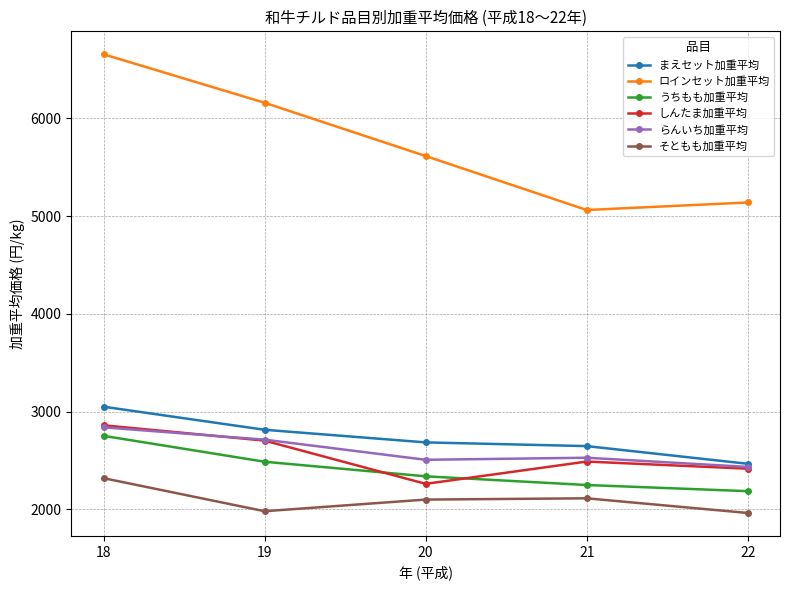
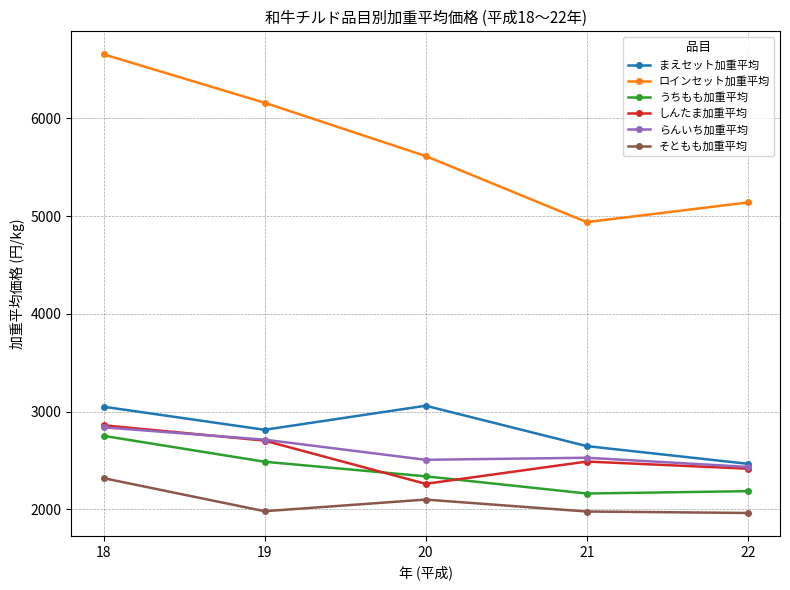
  {
    "まえセット加重平均": {
      "18": 3100,
      "19": 2800,
-     "20": 2700,
+     "20": 3100,
      "21": 2600,
      "22": 2500
    },
    "ロインセット加重平均": {
      "18": 6700,
      "19": 6200,
      "20": 5600,
-     "21": 5100,
+     "21": 4900,
      "22": 5100
    },
    "うちもも加重平均": {
      "18": 2800,
      "19": 2500,
      "20": 2300,
-     "21": 2250,
+     "21": 2160,
      "22": 2200
    },
    "しんたま加重平均": {
      "20": 2300,
      "21": 2500
    },
    "らんいち加重平均": {
      "20": 2500,
      "21": 2500
    },
    "そともも加重平均": {
      "18": 2300,
      "19": 2000,
      "20": 2100,
-     "21": 2100,
+     "21": 2000,
      "22": 2000
    }
  }
